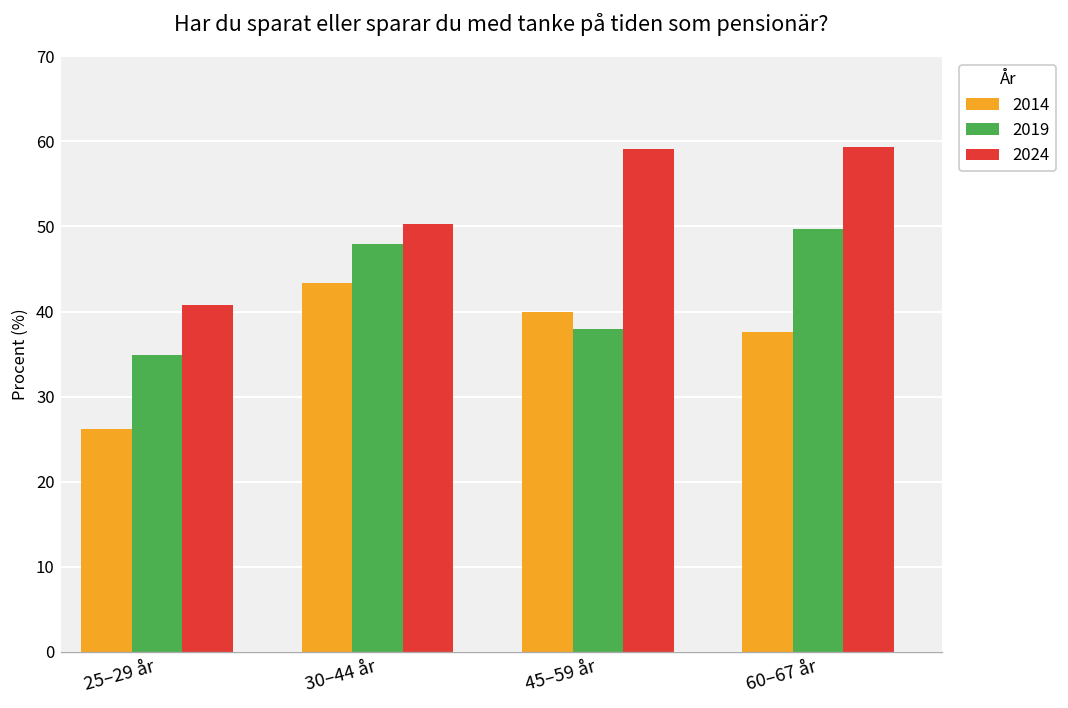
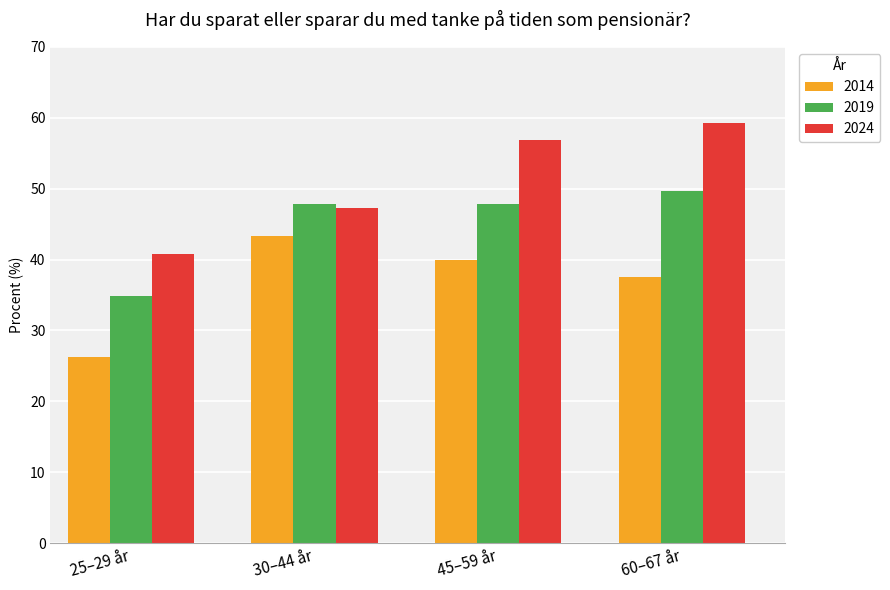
  {
    "2014": {
      "25–29 år": 26,
      "30–44 år": 43,
      "45–59 år": 40,
      "60–67 år": 38
    },
    "2019": {
      "25–29 år": 35,
      "30–44 år": 48,
-     "45–59 år": 38,
+     "45–59 år": 48,
      "60–67 år": 50
    },
    "2024": {
      "25–29 år": 41,
-     "30–44 år": 50,
-     "45–59 år": 59,
+     "30–44 år": 47,
+     "45–59 år": 57,
      "60–67 år": 59
    }
  }
